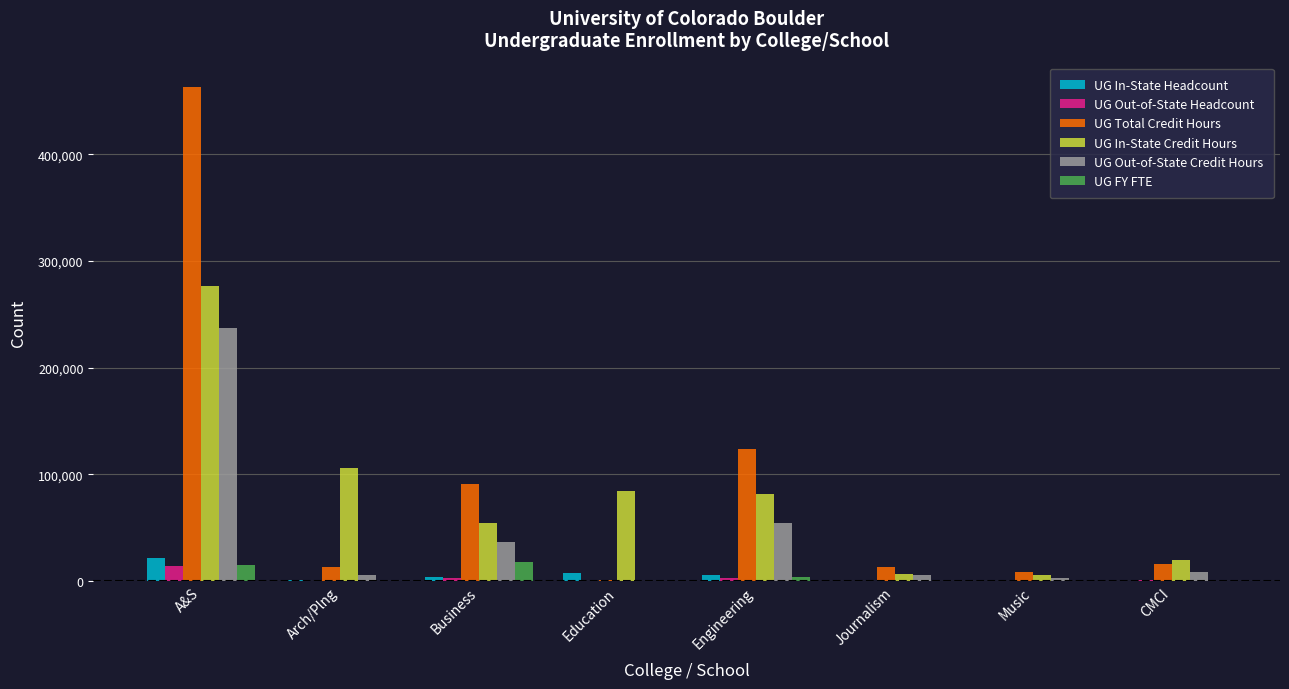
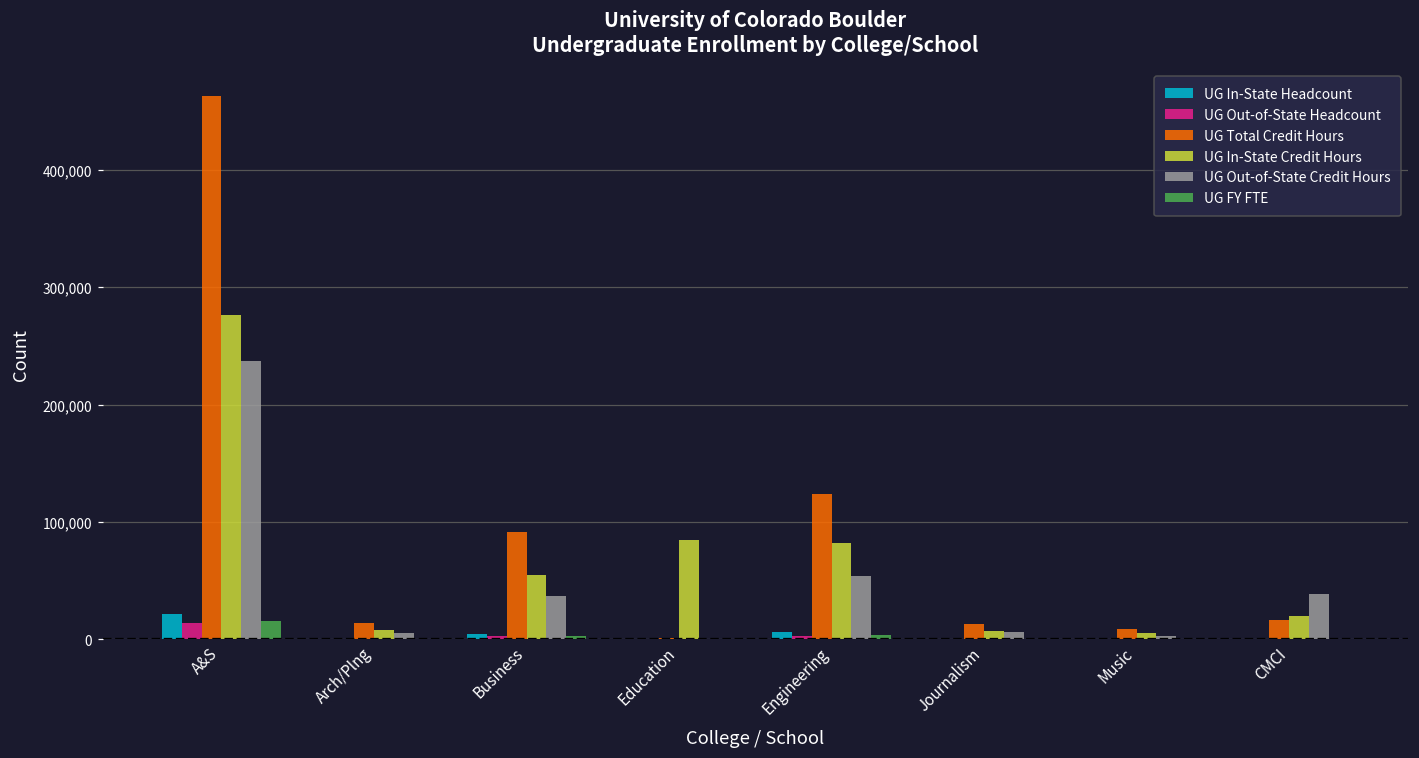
  {
    "UG In-State Headcount": {
      "A&S": "22,000",
      "Business": "4,000",
-     "Education": "8,000",
+     "Education": "0",
      "Engineering": "6,000"
    },
    "UG Out-of-State Headcount": {
      "A&S": "14,000",
      "Business": "3,000",
      "Engineering": "3,000"
    },
    "UG Total Credit Hours": {
      "A&S": "463,000",
      "Arch/Plng": "14,000",
      "Business": "91,000",
      "Engineering": "124,000",
      "Journalism": "13,000",
      "Music": "8,000",
      "CMCI": "16,000"
    },
    "UG In-State Credit Hours": {
      "A&S": "277,000",
-     "Arch/Plng": "106,000",
+     "Arch/Plng": "8,000",
      "Business": "55,000",
      "Education": "84,000",
      "Engineering": "82,000",
      "Journalism": "7,000",
      "Music": "6,000",
      "CMCI": "20,000"
    },
    "UG Out-of-State Credit Hours": {
      "A&S": "237,000",
      "Arch/Plng": "6,000",
      "Business": "37,000",
      "Engineering": "54,000",
      "Journalism": "6,000",
      "Music": "3,000",
-     "CMCI": "9,000"
+     "CMCI": "39,000"
    },
    "UG FY FTE": {
      "A&S": "15,000",
-     "Business": "18,000",
+     "Business": "3,000",
      "Engineering": "4,000"
    }
  }
